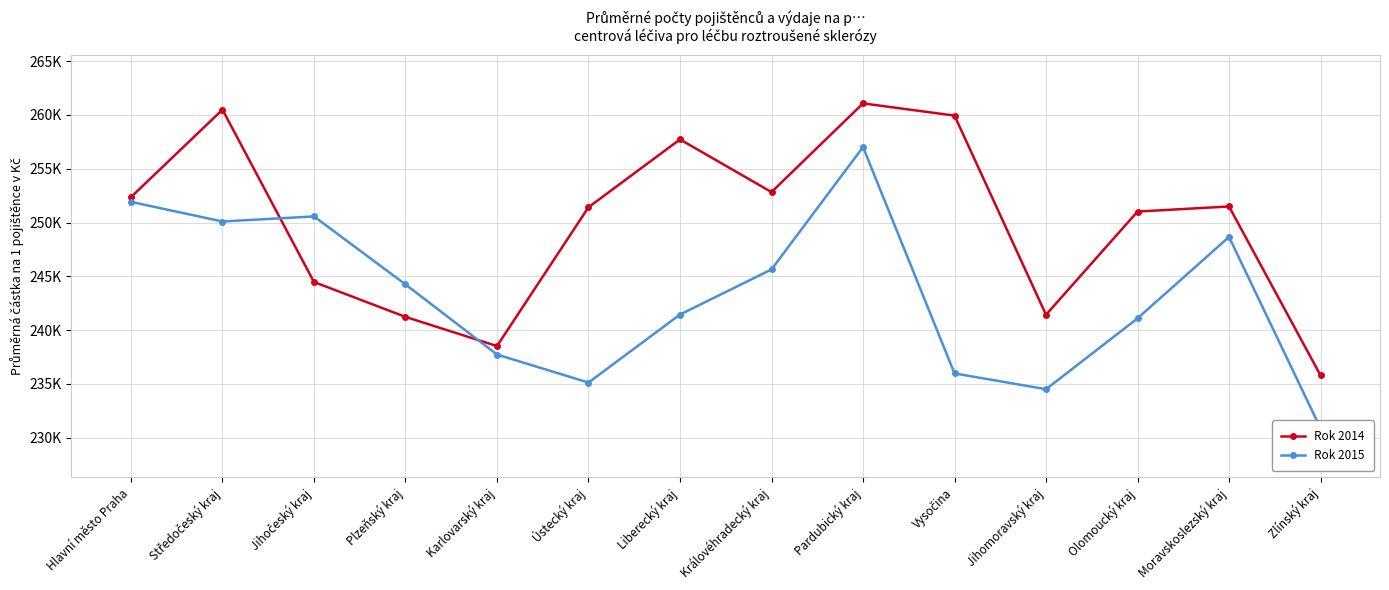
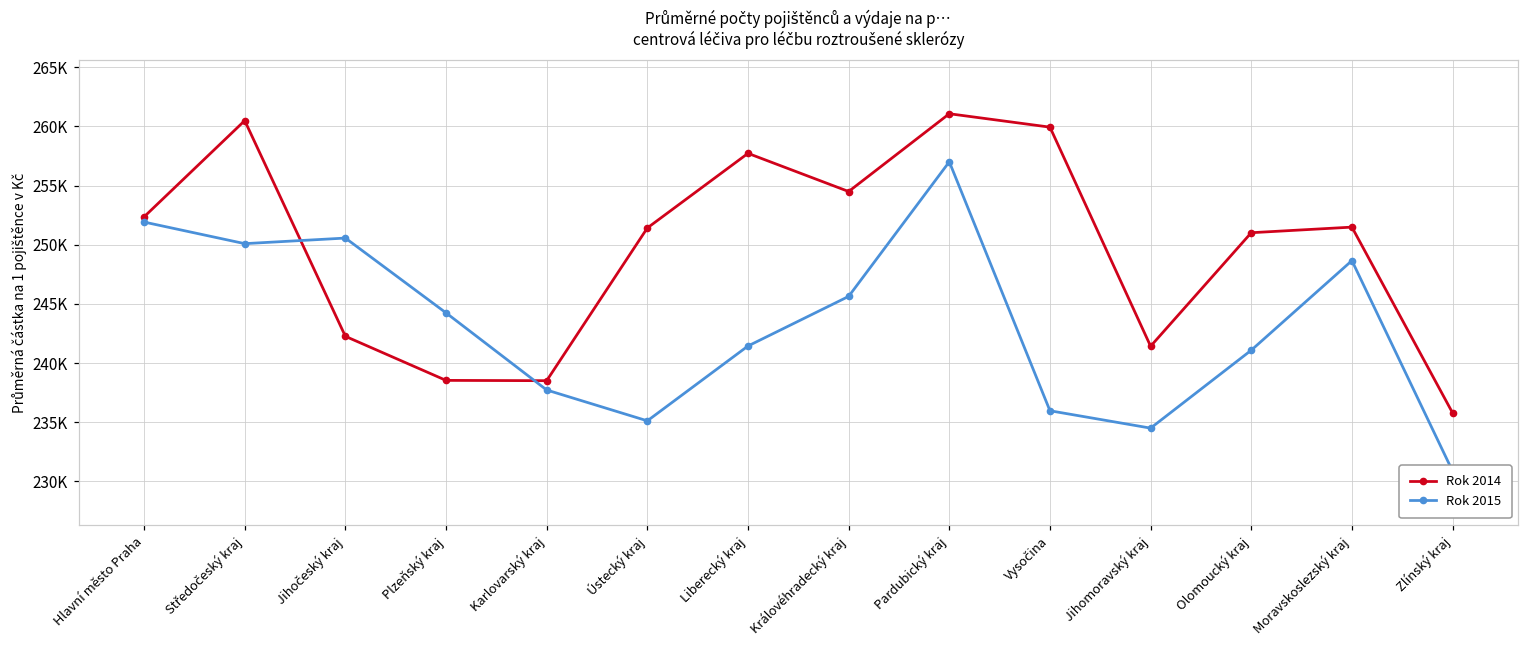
  {
    "Rok 2014": {
      "Hlavní město Praha": 252400,
      "Středočeský kraj": 260500,
-     "Jihočeský kraj": 244500,
-     "Plzeňský kraj": 241200,
+     "Jihočeský kraj": 242300,
+     "Plzeňský kraj": 238500,
      "Karlovarský kraj": 238500,
      "Ústecký kraj": 251400,
      "Liberecký kraj": 257700,
-     "Královéhradecký kraj": 252800,
+     "Královéhradecký kraj": 254500,
      "Pardubický kraj": 261100,
      "Vysočina": 259900,
      "Jihomoravský kraj": 241400,
      "Olomoucký kraj": 251000,
      "Moravskoslezský kraj": 251500,
      "Zlínský kraj": 235800
    },
    "Rok 2015": {
      "Hlavní město Praha": 251900,
      "Středočeský kraj": 250100,
      "Jihočeský kraj": 250600,
      "Plzeňský kraj": 244200,
      "Karlovarský kraj": 237700,
      "Ústecký kraj": 235100,
      "Liberecký kraj": 241400,
      "Královéhradecký kraj": 245600,
      "Pardubický kraj": 257000,
      "Vysočina": 236000,
      "Jihomoravský kraj": 234500,
      "Olomoucký kraj": 241100,
      "Moravskoslezský kraj": 248700
    }
  }
